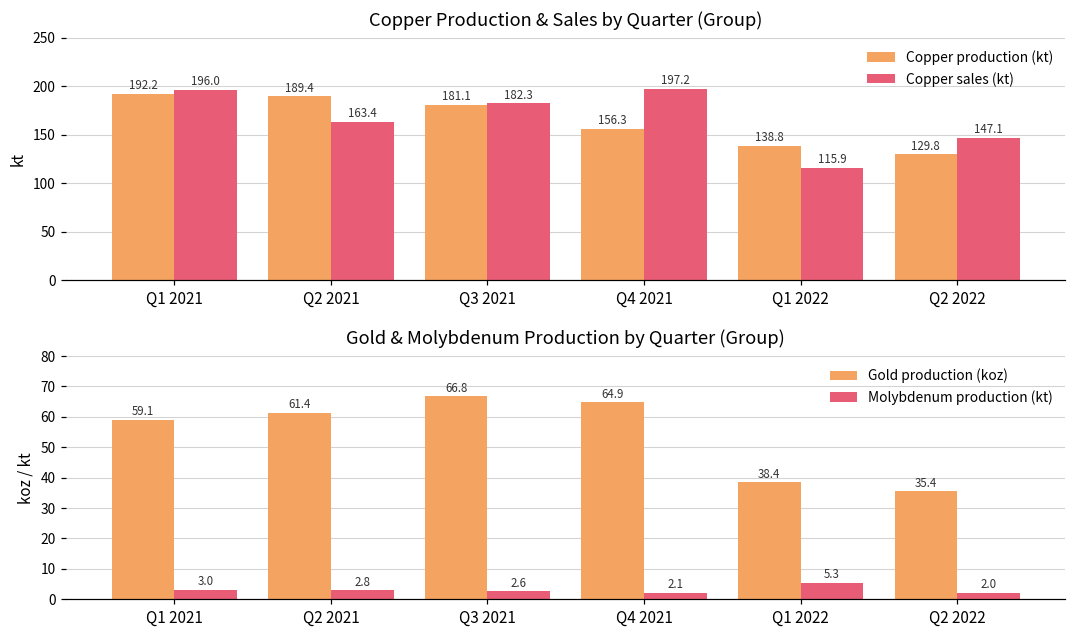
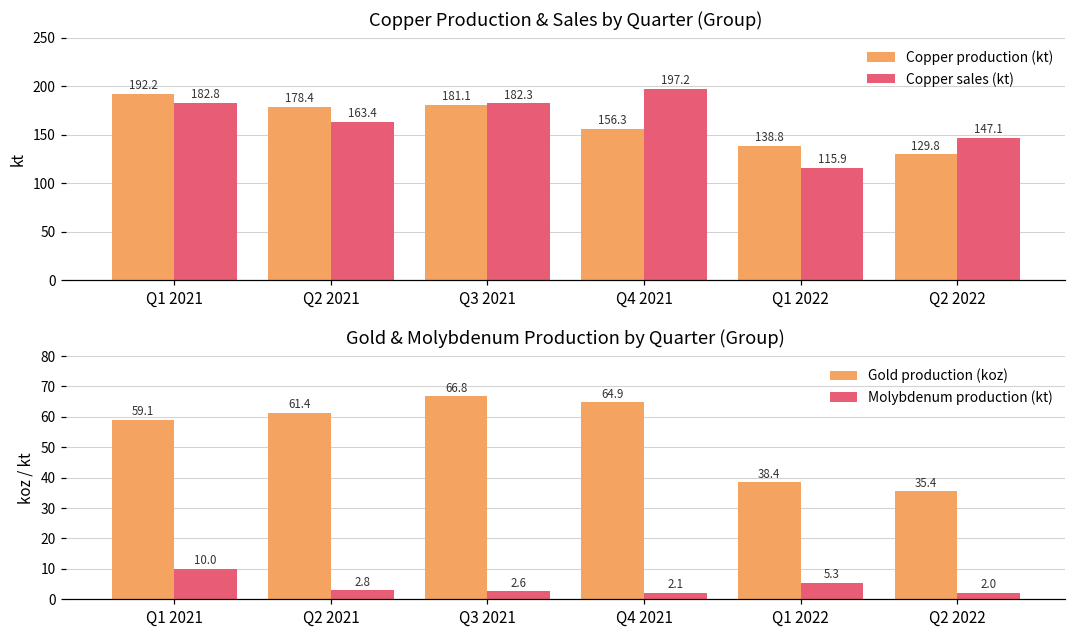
  {
    "Copper Production & Sales by Quarter (Group)": {
      "Copper production (kt)": {
        "Q1 2021": 192.2,
-       "Q2 2021": 189.4,
+       "Q2 2021": 178.4,
        "Q3 2021": 181.1,
        "Q4 2021": 156.3,
        "Q1 2022": 138.8,
        "Q2 2022": 129.8
      },
      "Copper sales (kt)": {
-       "Q1 2021": 196.0,
+       "Q1 2021": 182.8,
        "Q2 2021": 163.4,
        "Q3 2021": 182.3,
        "Q4 2021": 197.2,
        "Q1 2022": 115.9,
        "Q2 2022": 147.1
      }
    },
    "Gold & Molybdenum Production by Quarter (Group)": {
      "Gold production (koz)": {
        "Q1 2021": 59.1,
        "Q2 2021": 61.4,
        "Q3 2021": 66.8,
        "Q4 2021": 64.9,
        "Q1 2022": 38.4,
        "Q2 2022": 35.4
      },
      "Molybdenum production (kt)": {
-       "Q1 2021": 3.0,
+       "Q1 2021": 10.0,
        "Q2 2021": 2.8,
        "Q3 2021": 2.6,
        "Q4 2021": 2.1,
        "Q1 2022": 5.3,
        "Q2 2022": 2.0
      }
    }
  }
